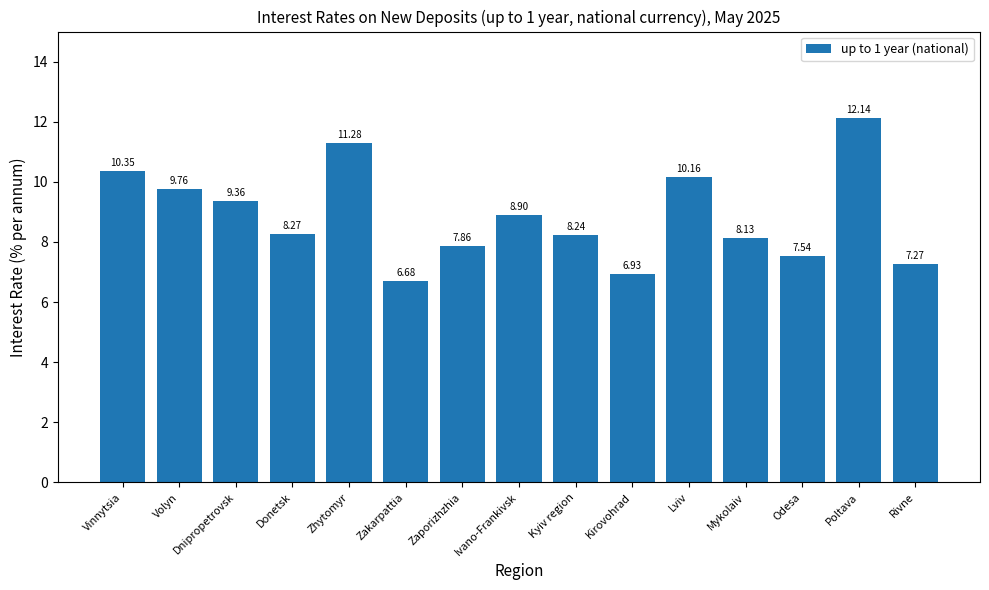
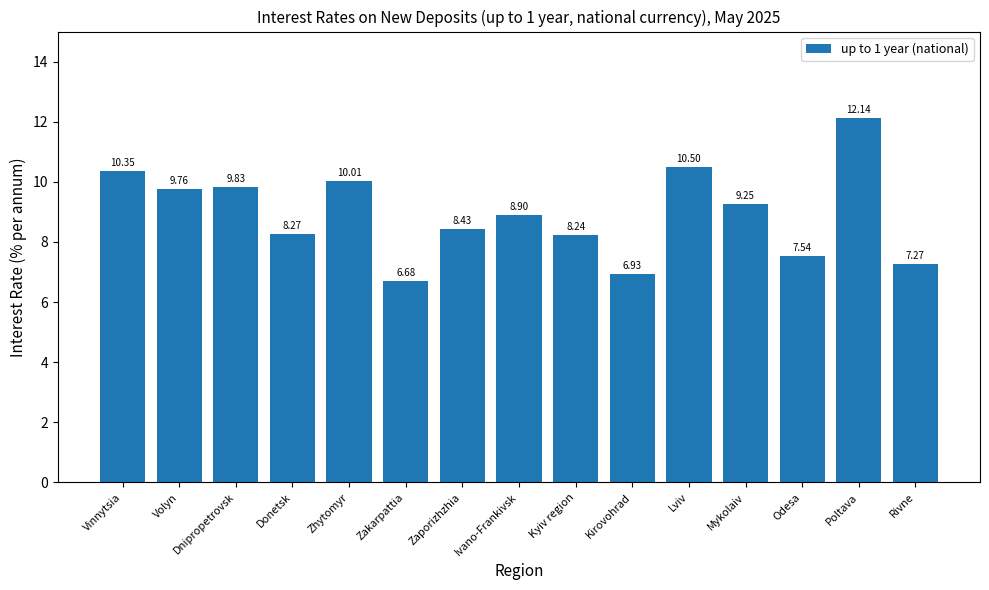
  {
    "Vinnytsia": 10.35,
    "Volyn": 9.76,
-   "Dnipropetrovsk": 9.36,
+   "Dnipropetrovsk": 9.83,
    "Donetsk": 8.27,
-   "Zhytomyr": 11.28,
+   "Zhytomyr": 10.01,
    "Zakarpattia": 6.68,
-   "Zaporizhzhia": 7.86,
+   "Zaporizhzhia": 8.43,
    "Ivano-Frankivsk": 8.90,
    "Kyiv region": 8.24,
    "Kirovohrad": 6.93,
-   "Lviv": 10.16,
-   "Mykolaiv": 8.13,
+   "Lviv": 10.50,
+   "Mykolaiv": 9.25,
    "Odesa": 7.54,
    "Poltava": 12.14,
    "Rivne": 7.27
  }
